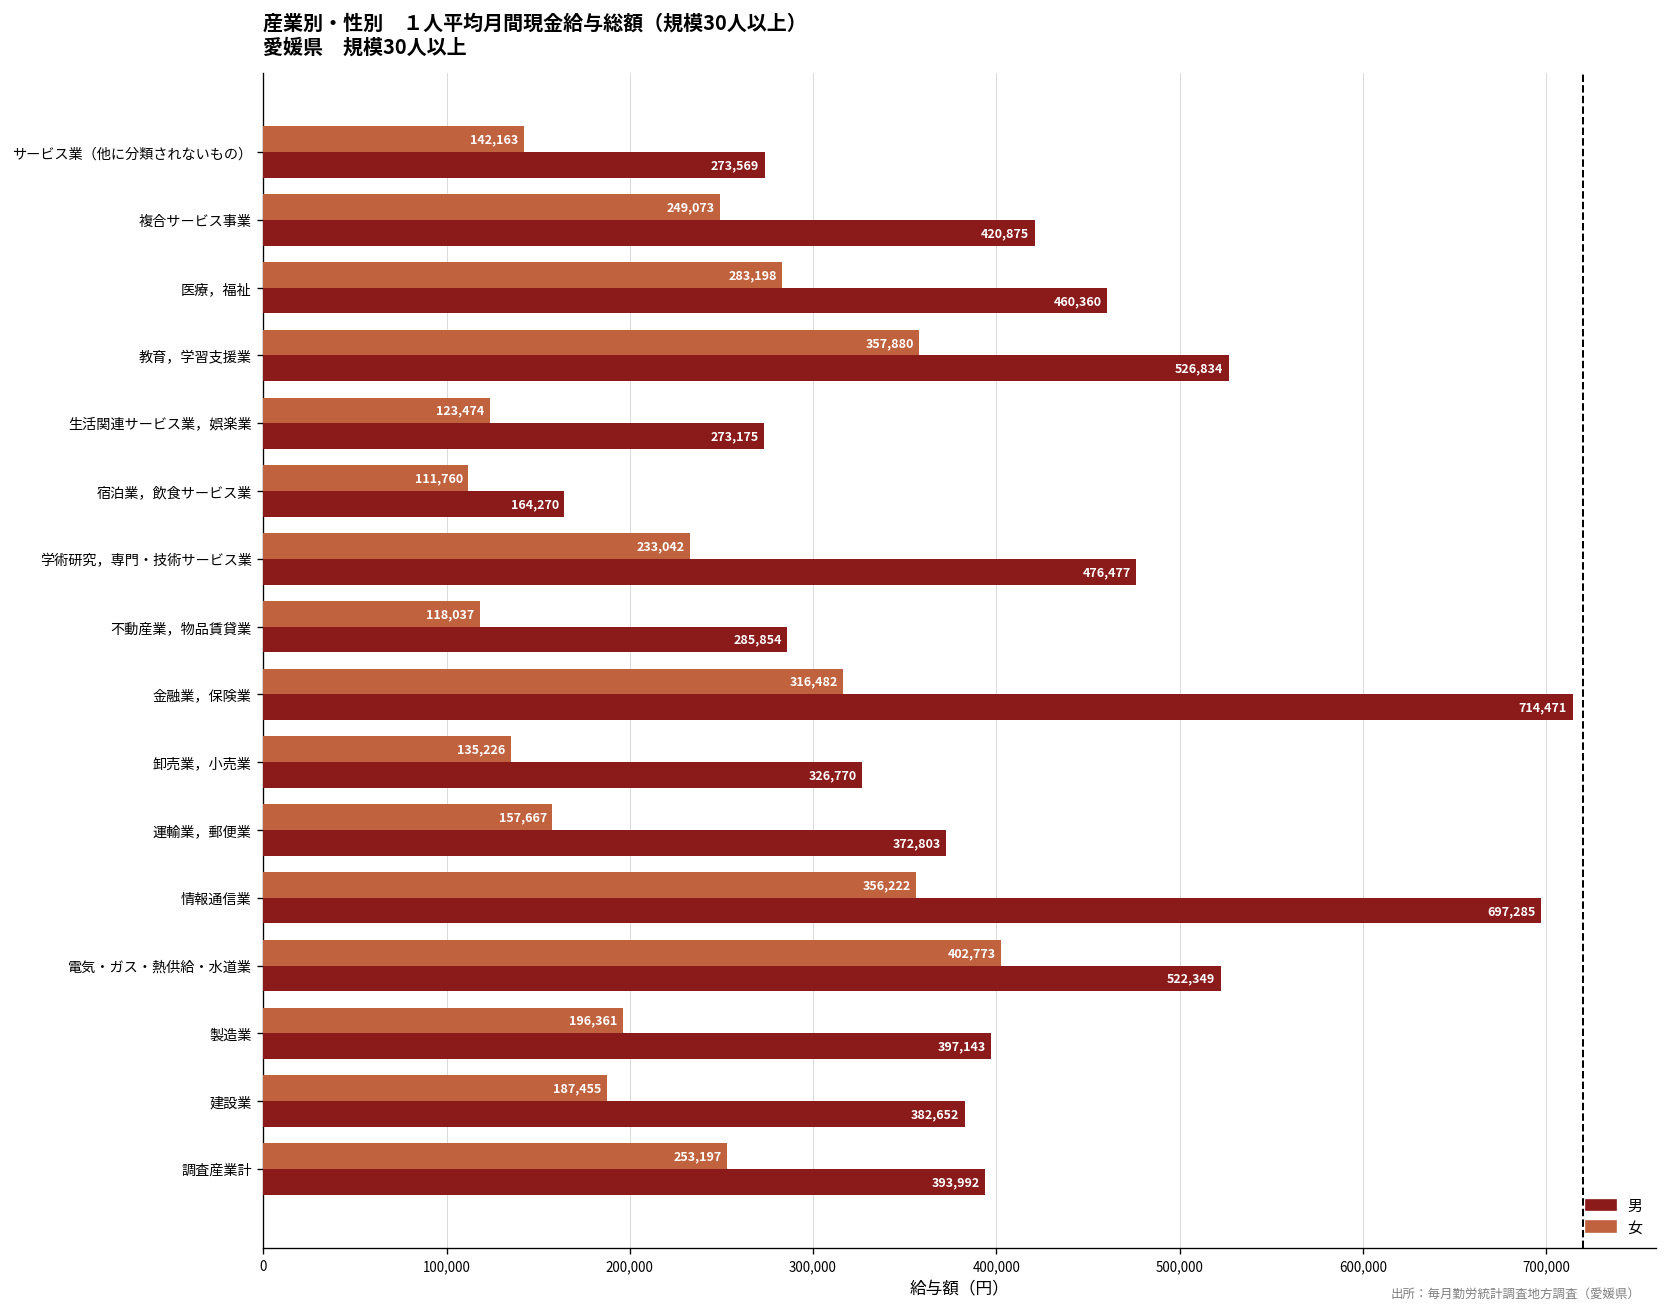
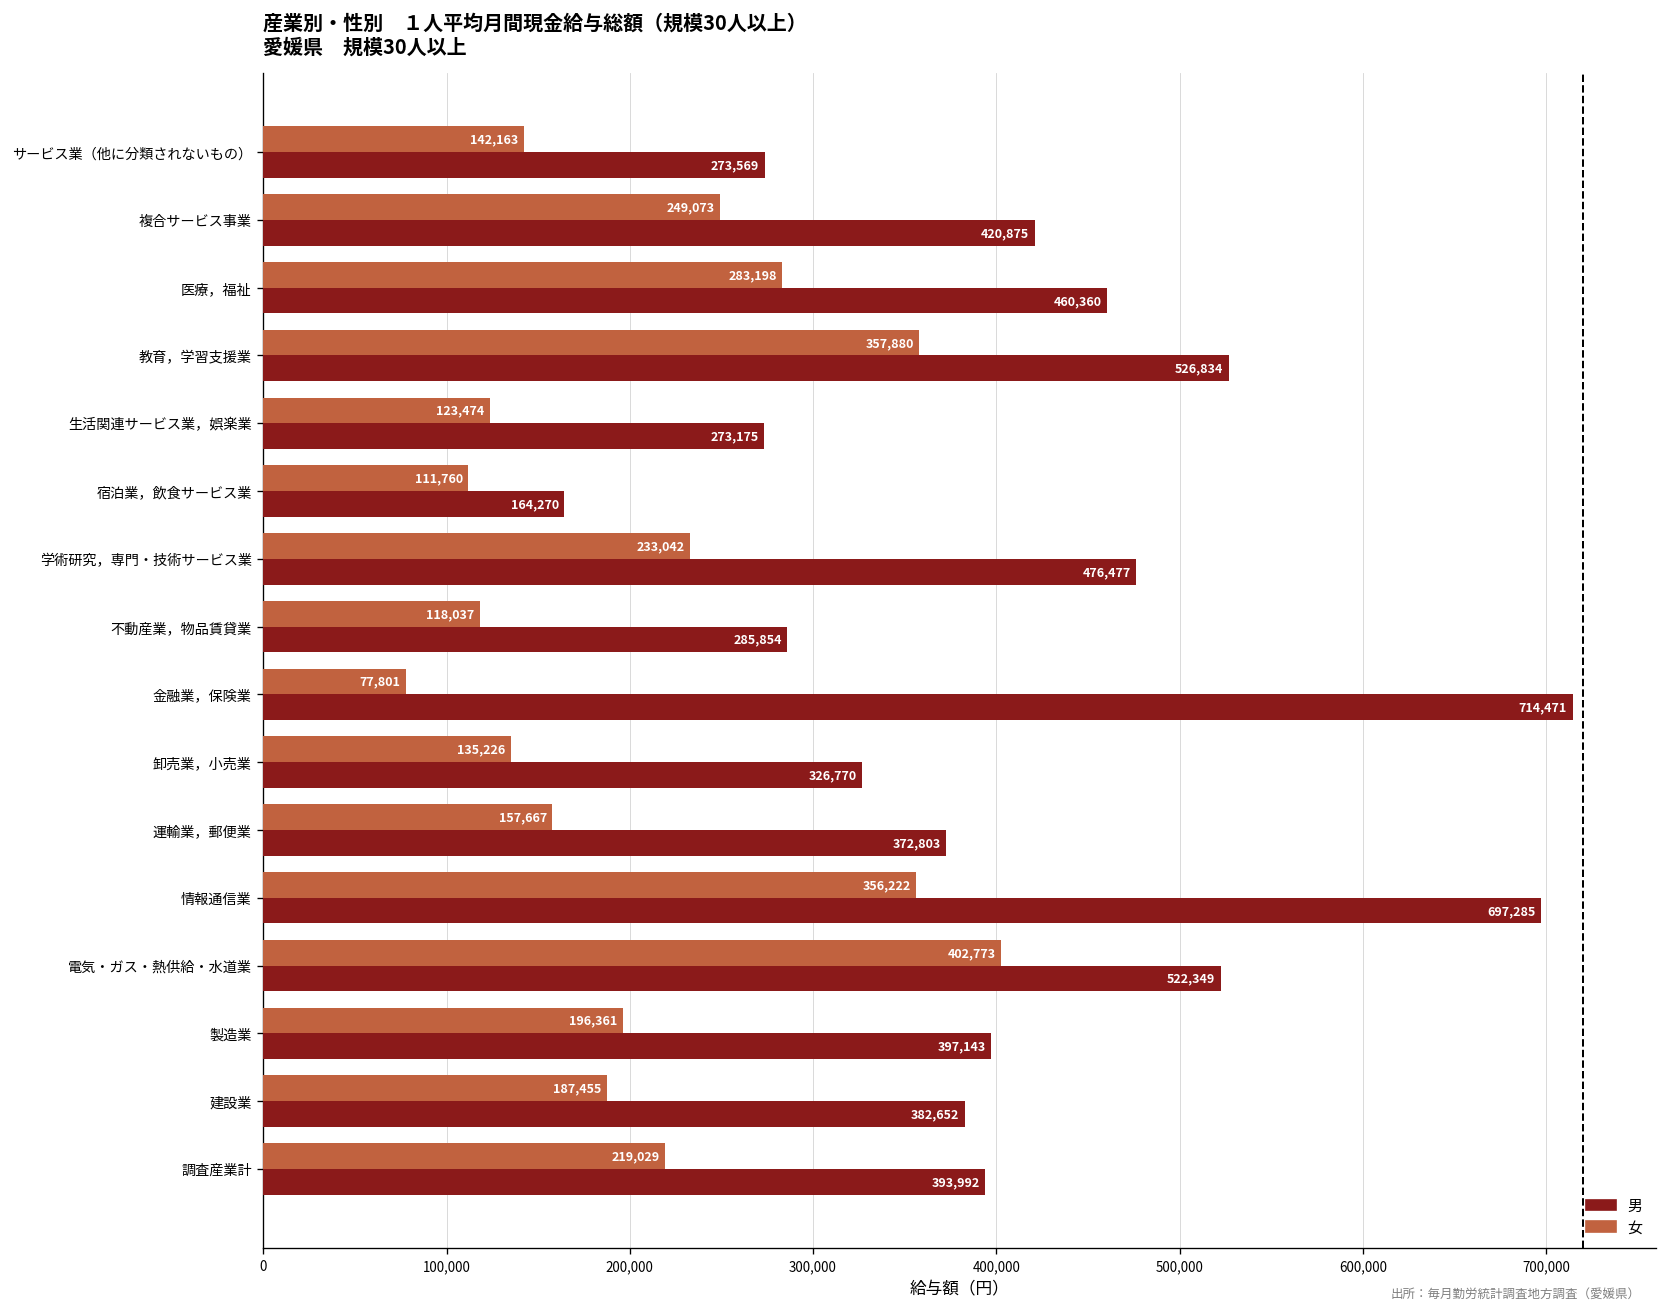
  {
    "女": {
      "サービス業（他に分類されないもの）": "142,163",
      "複合サービス事業": "249,073",
      "医療，福祉": "283,198",
      "教育，学習支援業": "357,880",
      "生活関連サービス業，娯楽業": "123,474",
      "宿泊業，飲食サービス業": "111,760",
      "学術研究，専門・技術サービス業": "233,042",
      "不動産業，物品賃貸業": "118,037",
-     "金融業，保険業": "316,482",
+     "金融業，保険業": "77,801",
      "卸売業，小売業": "135,226",
      "運輸業，郵便業": "157,667",
      "情報通信業": "356,222",
      "電気・ガス・熱供給・水道業": "402,773",
      "製造業": "196,361",
      "建設業": "187,455",
-     "調査産業計": "253,197"
+     "調査産業計": "219,029"
    },
    "男": {
      "サービス業（他に分類されないもの）": "273,569",
      "複合サービス事業": "420,875",
      "医療，福祉": "460,360",
      "教育，学習支援業": "526,834",
      "生活関連サービス業，娯楽業": "273,175",
      "宿泊業，飲食サービス業": "164,270",
      "学術研究，専門・技術サービス業": "476,477",
      "不動産業，物品賃貸業": "285,854",
      "金融業，保険業": "714,471",
      "卸売業，小売業": "326,770",
      "運輸業，郵便業": "372,803",
      "情報通信業": "697,285",
      "電気・ガス・熱供給・水道業": "522,349",
      "製造業": "397,143",
      "建設業": "382,652",
      "調査産業計": "393,992"
    }
  }
